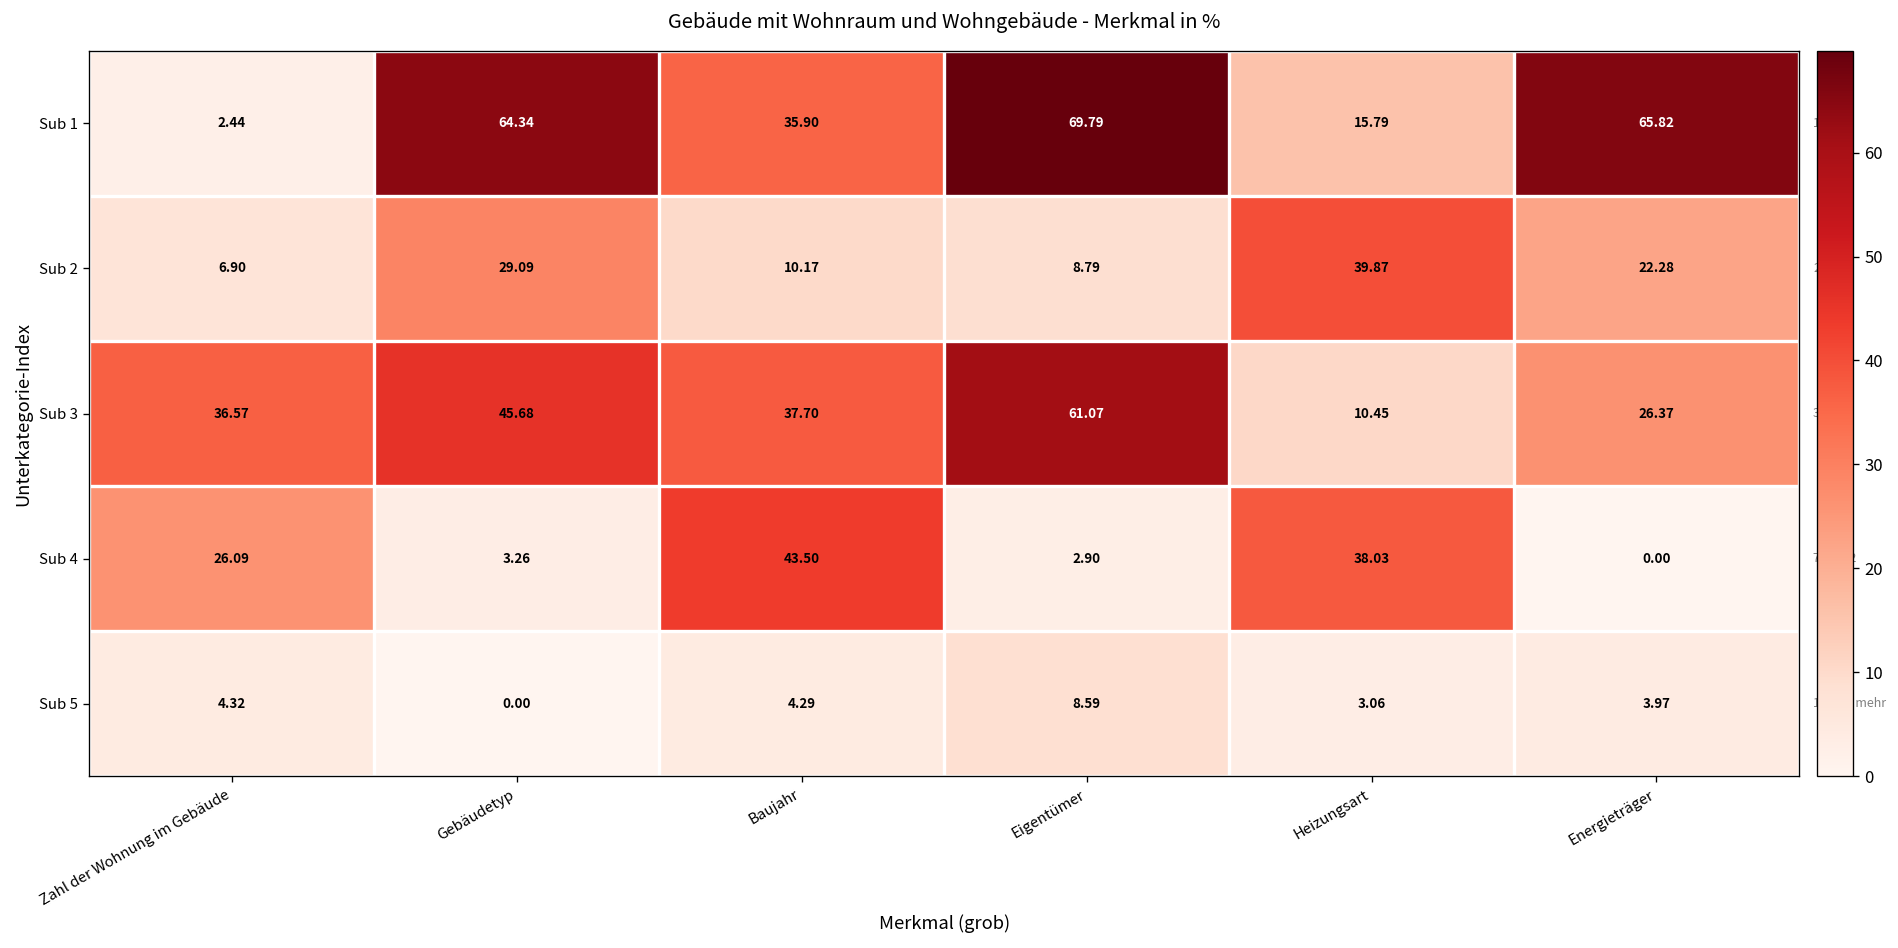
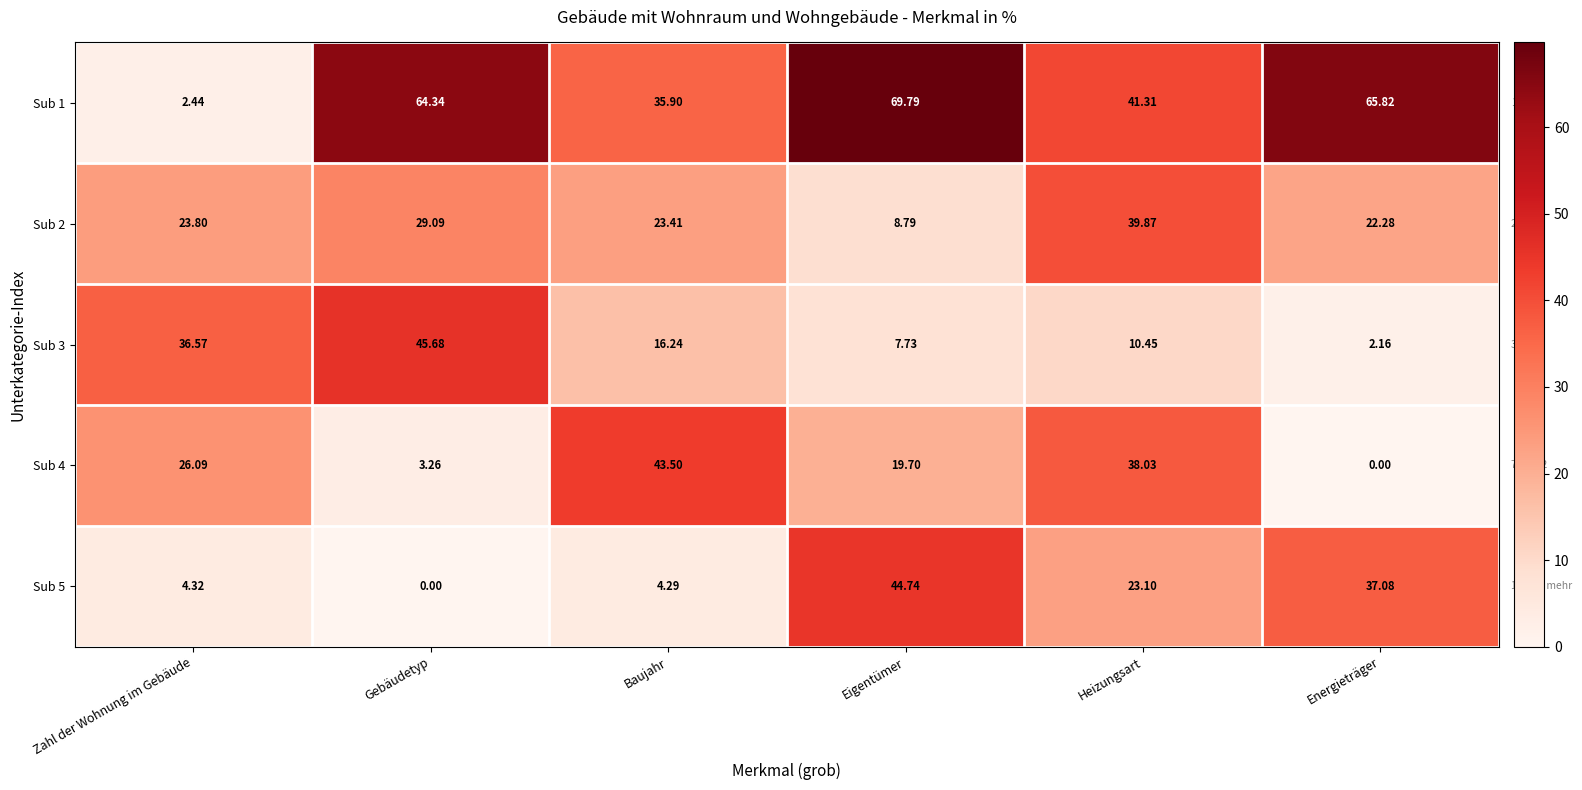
  {
    "Sub 1": {
      "Zahl der Wohnung im Gebäude": 2.44,
      "Gebäudetyp": 64.34,
      "Baujahr": 35.90,
      "Eigentümer": 69.79,
-     "Heizungsart": 15.79,
+     "Heizungsart": 41.31,
      "Energieträger": 65.82
    },
    "Sub 2": {
-     "Zahl der Wohnung im Gebäude": 6.90,
+     "Zahl der Wohnung im Gebäude": 23.80,
      "Gebäudetyp": 29.09,
-     "Baujahr": 10.17,
+     "Baujahr": 23.41,
      "Eigentümer": 8.79,
      "Heizungsart": 39.87,
      "Energieträger": 22.28
    },
    "Sub 3": {
      "Zahl der Wohnung im Gebäude": 36.57,
      "Gebäudetyp": 45.68,
-     "Baujahr": 37.70,
-     "Eigentümer": 61.07,
+     "Baujahr": 16.24,
+     "Eigentümer": 7.73,
      "Heizungsart": 10.45,
-     "Energieträger": 26.37
+     "Energieträger": 2.16
    },
    "Sub 4": {
      "Zahl der Wohnung im Gebäude": 26.09,
      "Gebäudetyp": 3.26,
      "Baujahr": 43.50,
-     "Eigentümer": 2.90,
+     "Eigentümer": 19.70,
      "Heizungsart": 38.03,
      "Energieträger": 0.00
    },
    "Sub 5": {
      "Zahl der Wohnung im Gebäude": 4.32,
      "Gebäudetyp": 0.00,
      "Baujahr": 4.29,
-     "Eigentümer": 8.59,
-     "Heizungsart": 3.06,
-     "Energieträger": 3.97
+     "Eigentümer": 44.74,
+     "Heizungsart": 23.10,
+     "Energieträger": 37.08
    }
  }
